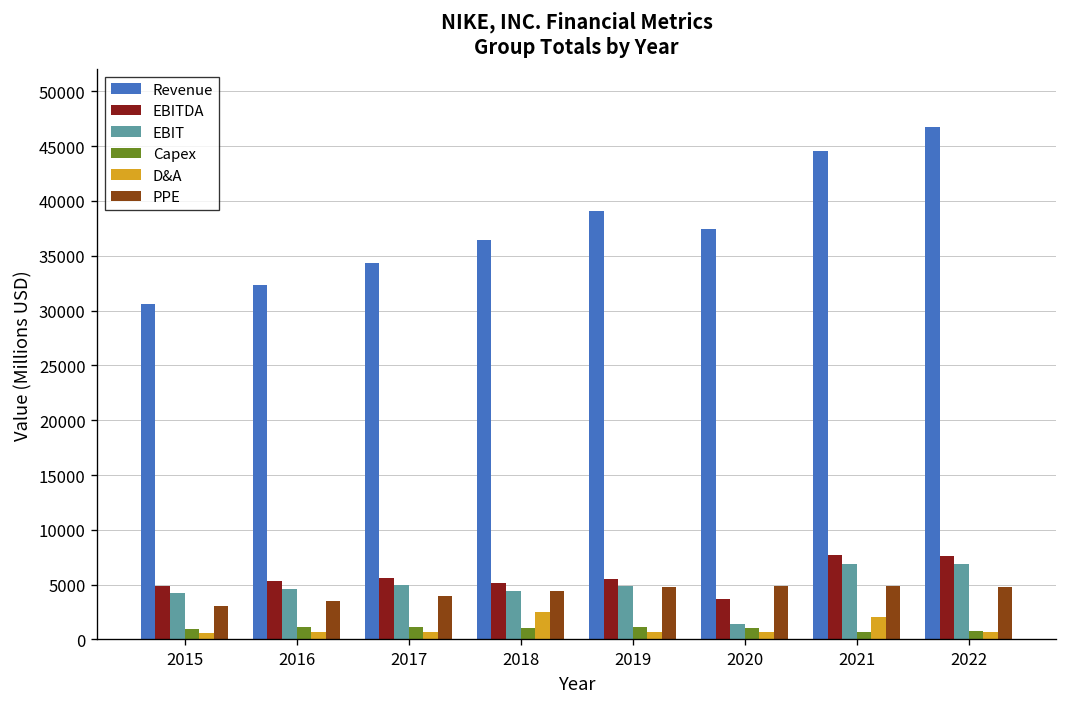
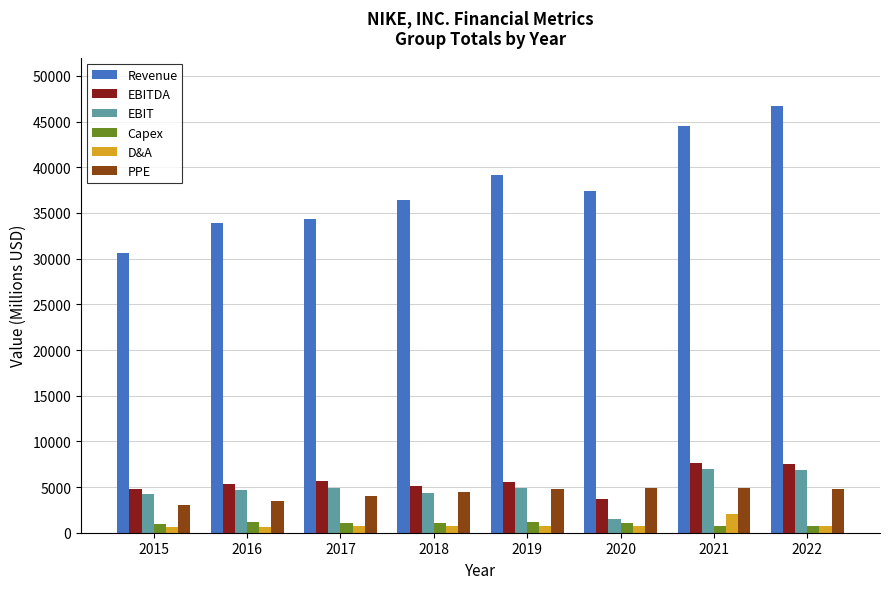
  {
    "Revenue": {
      "2015": 31000,
-     "2016": 32000,
+     "2016": 34000,
      "2017": 34000,
      "2018": 36000,
      "2019": 39000,
      "2020": 37000,
      "2021": 45000,
      "2022": 47000
    },
    "EBIT": {
      "2015": 4000,
      "2016": 5000,
      "2017": 5000,
      "2018": 4000,
      "2019": 5000,
      "2020": 1000,
      "2021": 7000,
      "2022": 7000
    },
    "Capex": {
      "2015": 1000,
      "2016": 1000,
      "2017": 1000,
      "2018": 1000,
      "2019": 1000,
      "2020": 1000,
      "2021": 1000,
      "2022": 1000
    },
    "D&A": {
      "2015": 1000,
      "2016": 1000,
      "2017": 1000,
-     "2018": 3000,
+     "2018": 1000,
      "2019": 1000,
      "2020": 1000,
      "2021": 2000,
      "2022": 1000
    }
  }
